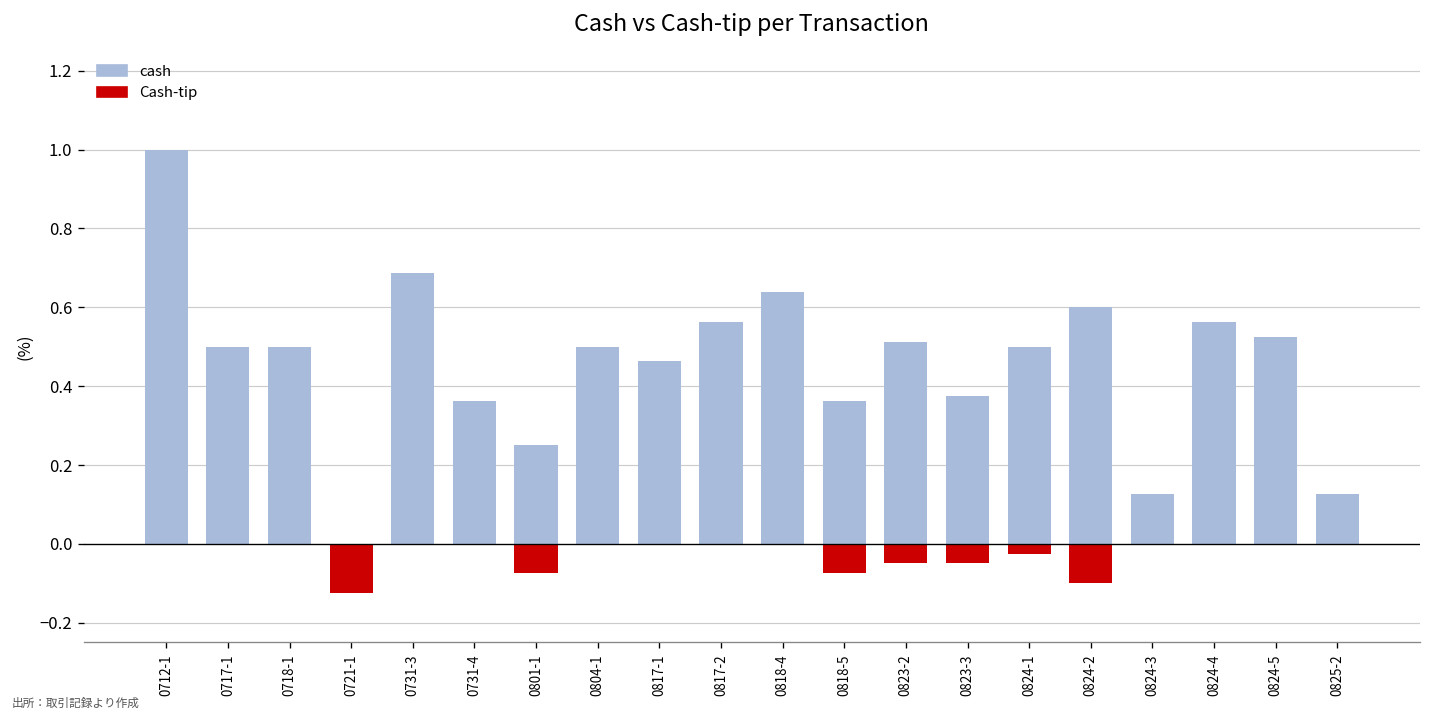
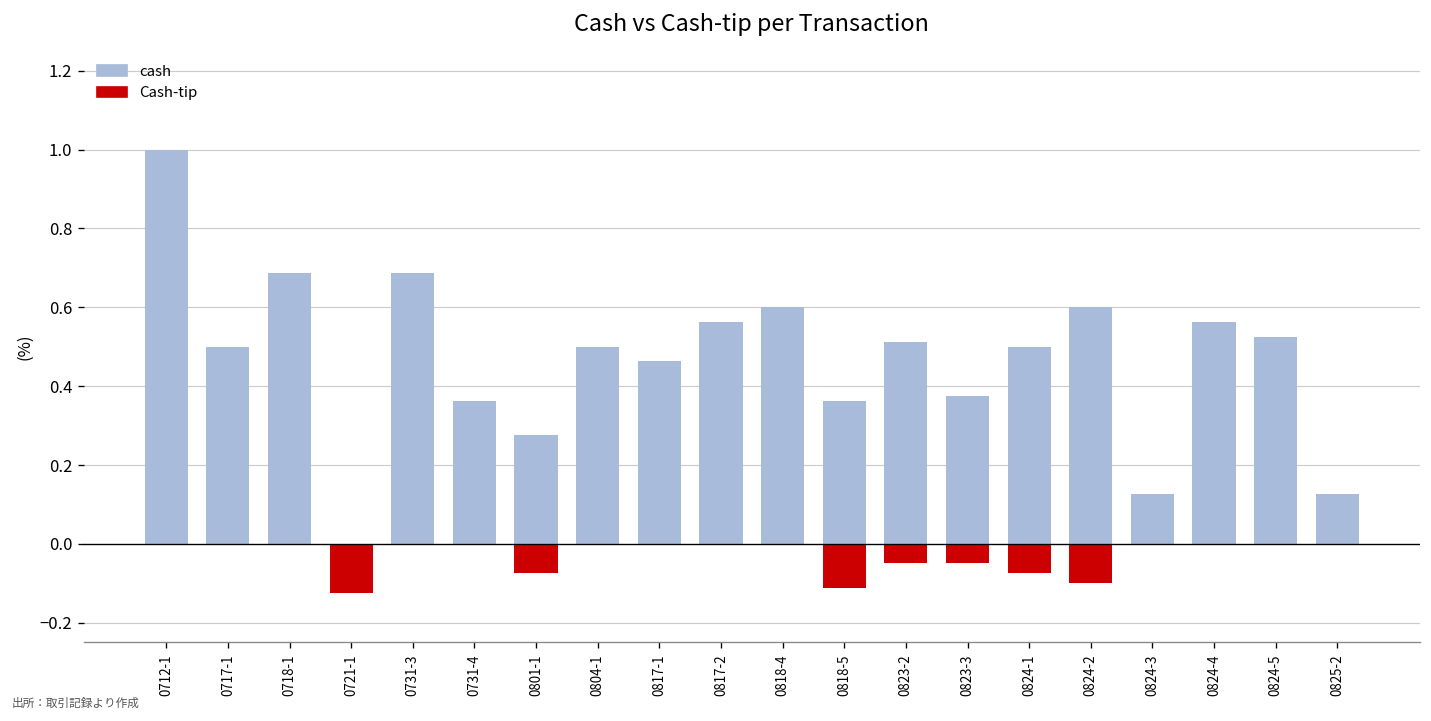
  {
    "cash": {
      "0712-1": 1.00,
      "0717-1": 0.50,
-     "0718-1": 0.50,
+     "0718-1": 0.69,
      "0721-1": 0.00,
      "0731-3": 0.69,
      "0731-4": 0.36,
-     "0801-1": 0.25,
+     "0801-1": 0.28,
      "0804-1": 0.50,
      "0817-1": 0.46,
      "0817-2": 0.56,
-     "0818-4": 0.64,
+     "0818-4": 0.60,
      "0818-5": 0.36,
      "0823-2": 0.51,
      "0823-3": 0.38,
      "0824-1": 0.50,
      "0824-2": 0.60,
      "0824-3": 0.13,
      "0824-4": 0.56,
      "0824-5": 0.53,
      "0825-2": 0.13
    },
    "Cash-tip": {
      "0712-1": 0.00,
      "0717-1": 0.00,
      "0718-1": 0.00,
      "0721-1": -0.13,
      "0731-3": 0.00,
      "0731-4": 0.00,
      "0801-1": -0.08,
      "0804-1": 0.00,
      "0817-1": 0.00,
      "0817-2": 0.00,
      "0818-4": 0.00,
-     "0818-5": -0.08,
+     "0818-5": -0.11,
      "0823-2": -0.05,
      "0823-3": -0.05,
-     "0824-1": -0.03,
+     "0824-1": -0.08,
      "0824-2": -0.10,
      "0824-3": 0.00,
      "0824-4": 0.00,
      "0824-5": 0.00,
      "0825-2": 0.00
    }
  }
